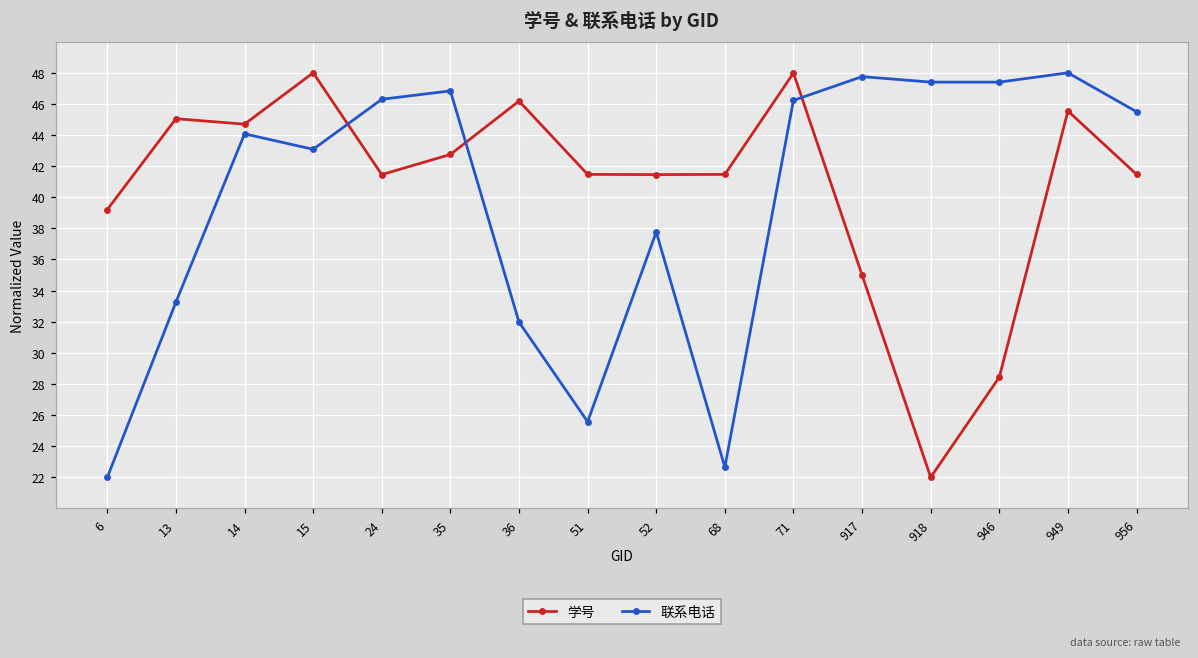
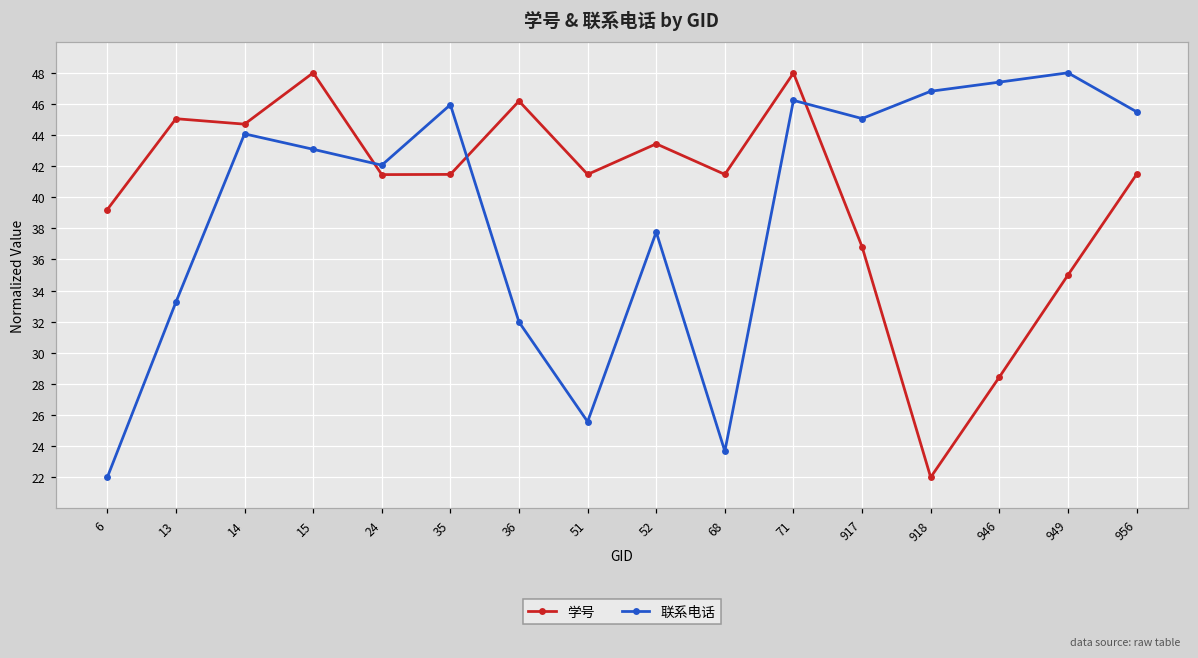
  {
    "学号": {
      "6": 39.2,
      "13": 45.0,
      "14": 44.7,
      "15": 48.0,
      "24": 41.5,
-     "35": 42.8,
+     "35": 41.5,
      "36": 46.2,
      "51": 41.5,
-     "52": 41.5,
+     "52": 43.4,
      "68": 41.5,
      "71": 48.0,
-     "917": 35.0,
+     "917": 36.8,
      "918": 22.0,
      "946": 28.4,
-     "949": 45.5,
+     "949": 35.0,
      "956": 41.5
    },
    "联系电话": {
      "6": 22.0,
      "13": 33.3,
      "14": 44.1,
      "15": 43.1,
-     "24": 46.3,
-     "35": 46.8,
+     "24": 42.1,
+     "35": 45.9,
      "36": 32.0,
      "51": 25.6,
      "52": 37.8,
-     "68": 22.7,
+     "68": 23.7,
      "71": 46.2,
-     "917": 47.8,
-     "918": 47.4,
+     "917": 45.1,
+     "918": 46.8,
      "946": 47.4,
      "949": 48.0,
      "956": 45.5
    }
  }
